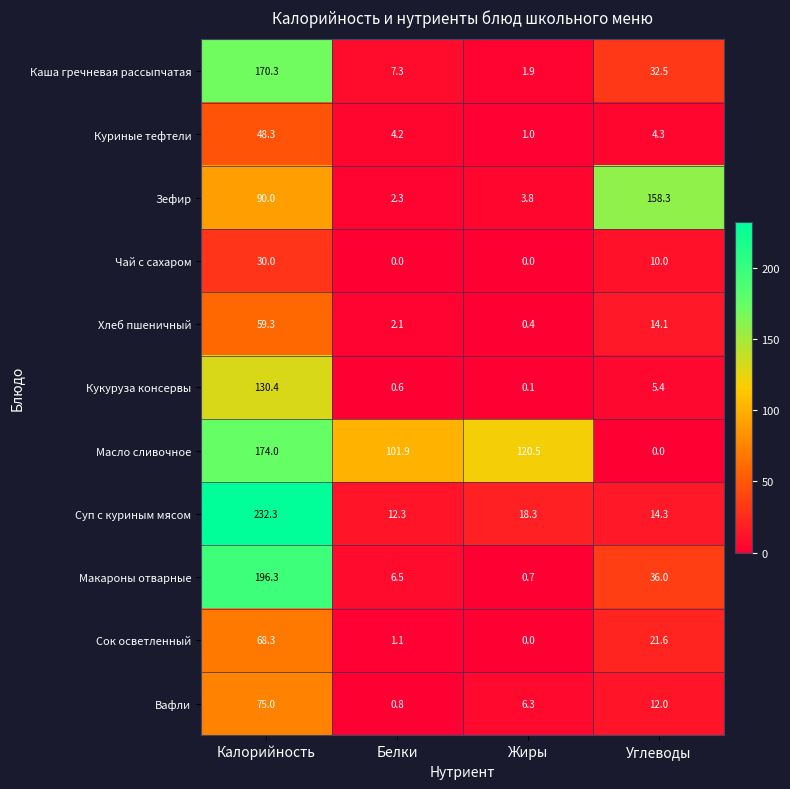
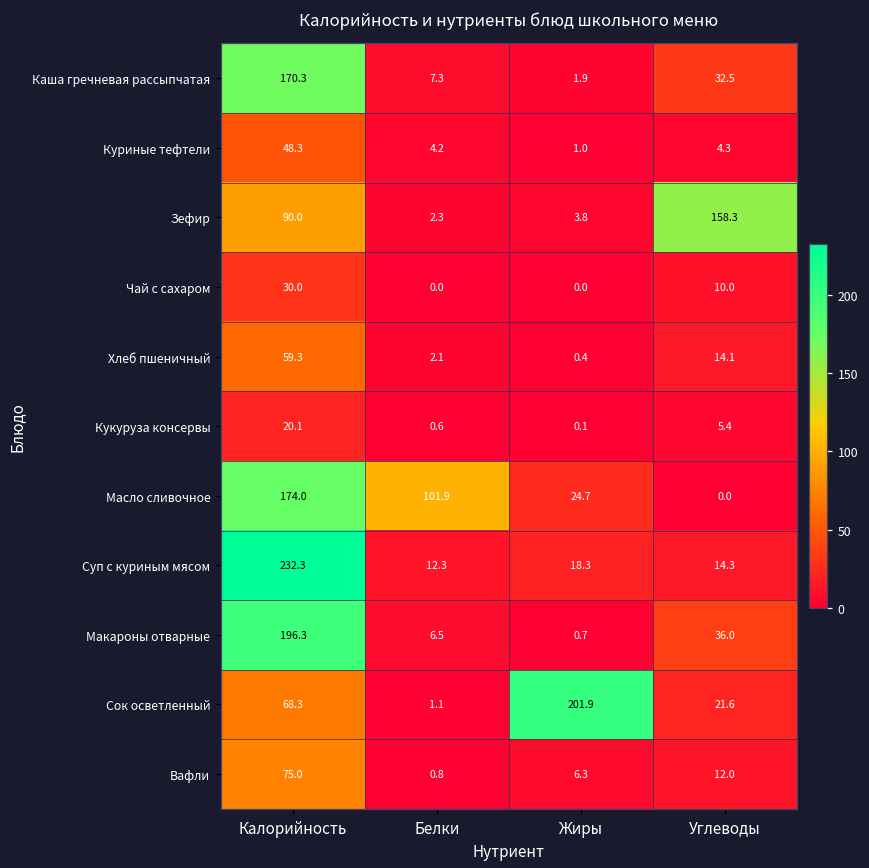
  {
    "Каша гречневая рассыпчатая": {
      "Калорийность": 170.3,
      "Белки": 7.3,
      "Жиры": 1.9,
      "Углеводы": 32.5
    },
    "Куриные тефтели": {
      "Калорийность": 48.3,
      "Белки": 4.2,
      "Жиры": 1.0,
      "Углеводы": 4.3
    },
    "Зефир": {
      "Калорийность": 90.0,
      "Белки": 2.3,
      "Жиры": 3.8,
      "Углеводы": 158.3
    },
    "Чай с сахаром": {
      "Калорийность": 30.0,
      "Белки": 0.0,
      "Жиры": 0.0,
      "Углеводы": 10.0
    },
    "Хлеб пшеничный": {
      "Калорийность": 59.3,
      "Белки": 2.1,
      "Жиры": 0.4,
      "Углеводы": 14.1
    },
    "Кукуруза консервы": {
-     "Калорийность": 130.4,
+     "Калорийность": 20.1,
      "Белки": 0.6,
      "Жиры": 0.1,
      "Углеводы": 5.4
    },
    "Масло сливочное": {
      "Калорийность": 174.0,
      "Белки": 101.9,
-     "Жиры": 120.5,
+     "Жиры": 24.7,
      "Углеводы": 0.0
    },
    "Суп с куриным мясом": {
      "Калорийность": 232.3,
      "Белки": 12.3,
      "Жиры": 18.3,
      "Углеводы": 14.3
    },
    "Макароны отварные": {
      "Калорийность": 196.3,
      "Белки": 6.5,
      "Жиры": 0.7,
      "Углеводы": 36.0
    },
    "Сок осветленный": {
      "Калорийность": 68.3,
      "Белки": 1.1,
-     "Жиры": 0.0,
+     "Жиры": 201.9,
      "Углеводы": 21.6
    },
    "Вафли": {
      "Калорийность": 75.0,
      "Белки": 0.8,
      "Жиры": 6.3,
      "Углеводы": 12.0
    }
  }
